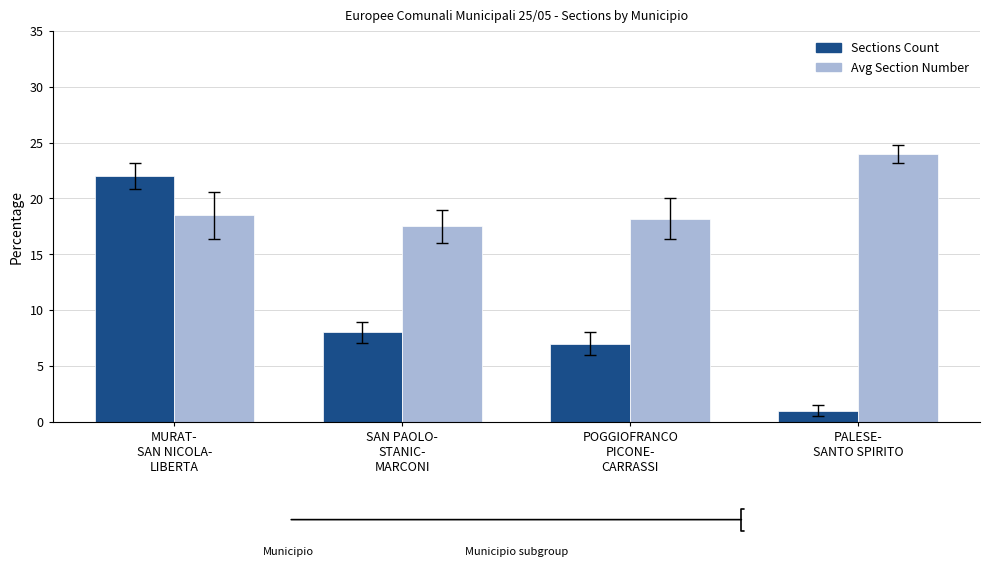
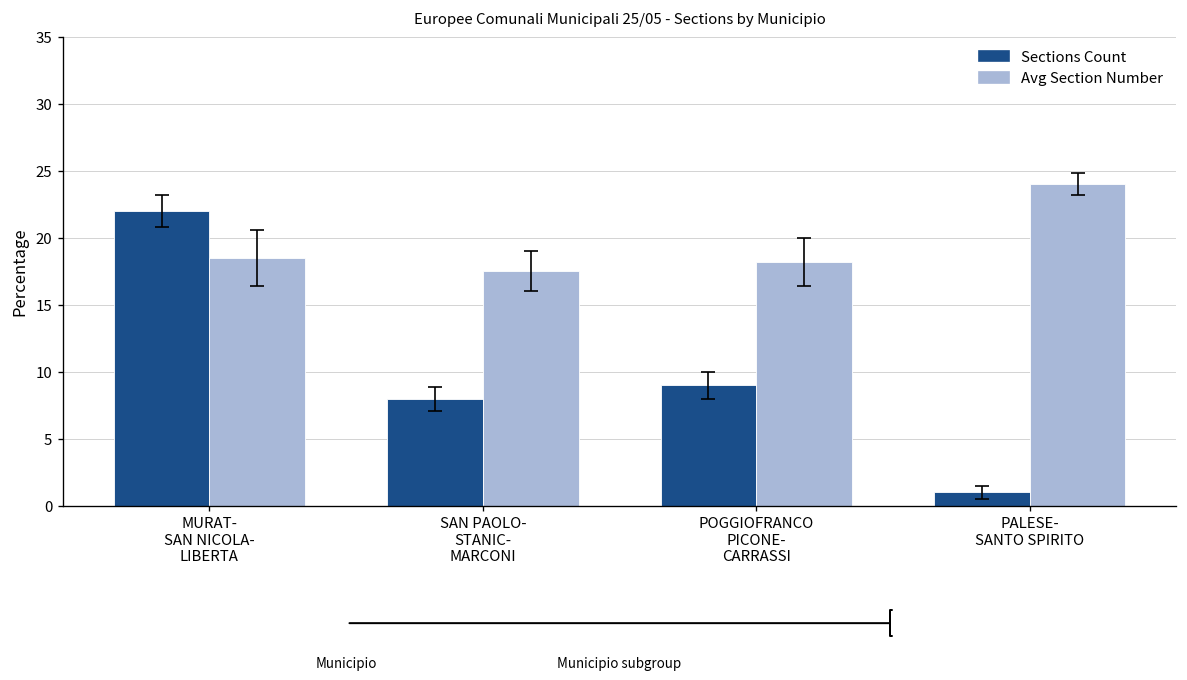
  {
    "Sections Count": {
      "MURAT- SAN NICOLA- LIBERTA": 22,
      "SAN PAOLO- STANIC- MARCONI": 8,
-     "POGGIOFRANCO PICONE- CARRASSI": 7,
+     "POGGIOFRANCO PICONE- CARRASSI": 9,
      "PALESE- SANTO SPIRITO": 1
    },
    "Avg Section Number": {
      "MURAT- SAN NICOLA- LIBERTA": 18.5,
      "SAN PAOLO- STANIC- MARCONI": 17.5,
      "POGGIOFRANCO PICONE- CARRASSI": 18,
      "PALESE- SANTO SPIRITO": 24
    }
  }
